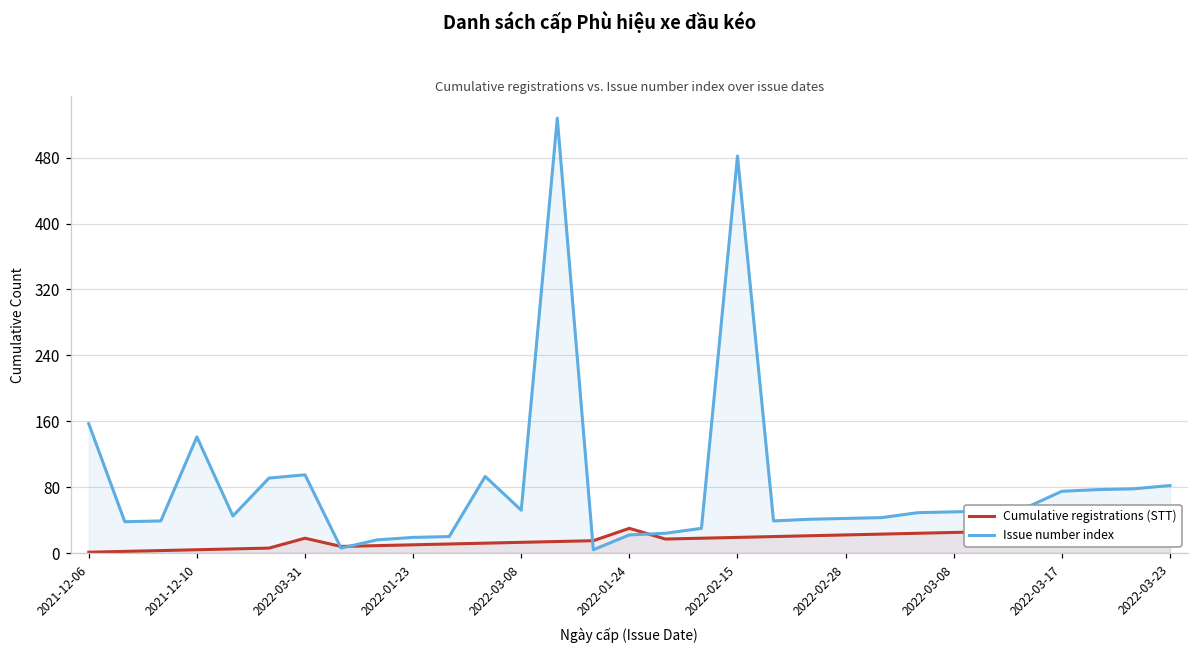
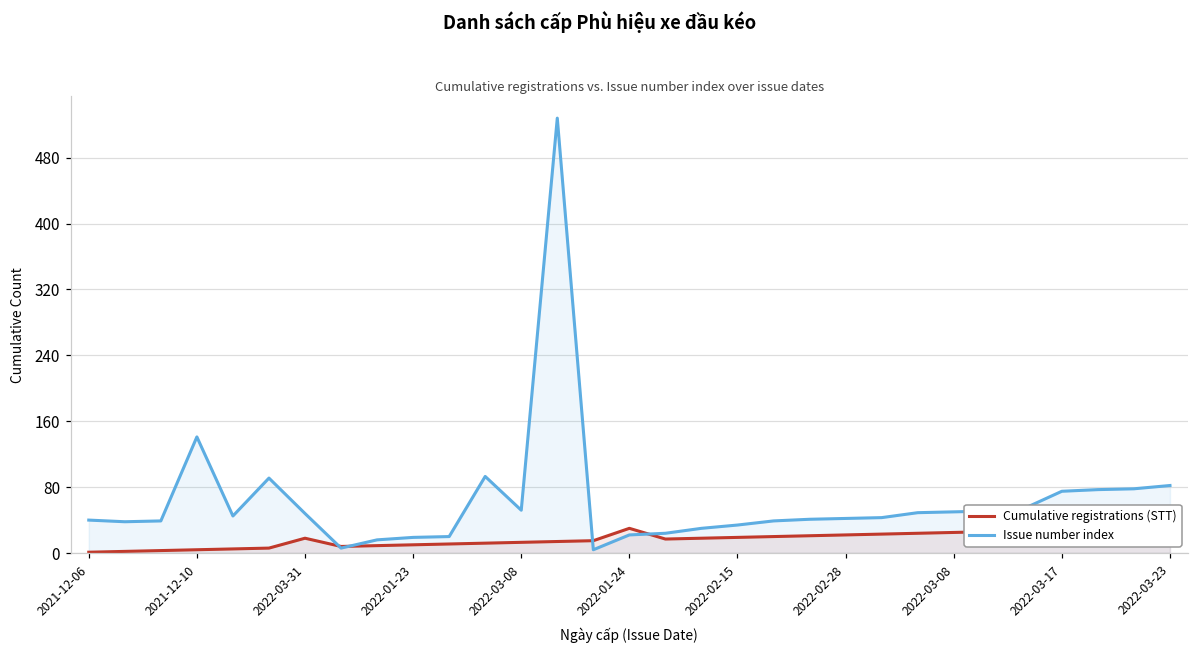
  {
    "Cumulative registrations (STT)": {
      "2021-12-06": 0,
      "2021-12-10": 0,
      "2022-03-31": 20,
      "2022-01-24": 30,
      "2022-02-15": 20
    },
    "Issue number index": {
-     "2021-12-06": 160,
+     "2021-12-06": 40,
      "2021-12-10": 140,
-     "2022-03-31": 100,
+     "2022-03-31": 50,
      "2022-01-24": 20,
-     "2022-02-15": 480,
+     "2022-02-15": 30,
      "2022-03-17": 80,
      "2022-03-23": 80
    }
  }
